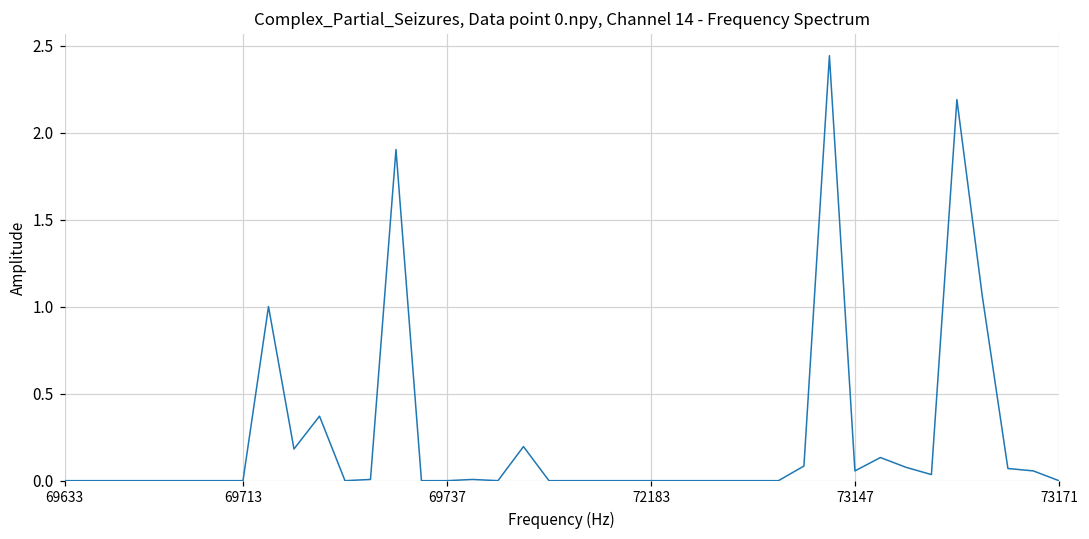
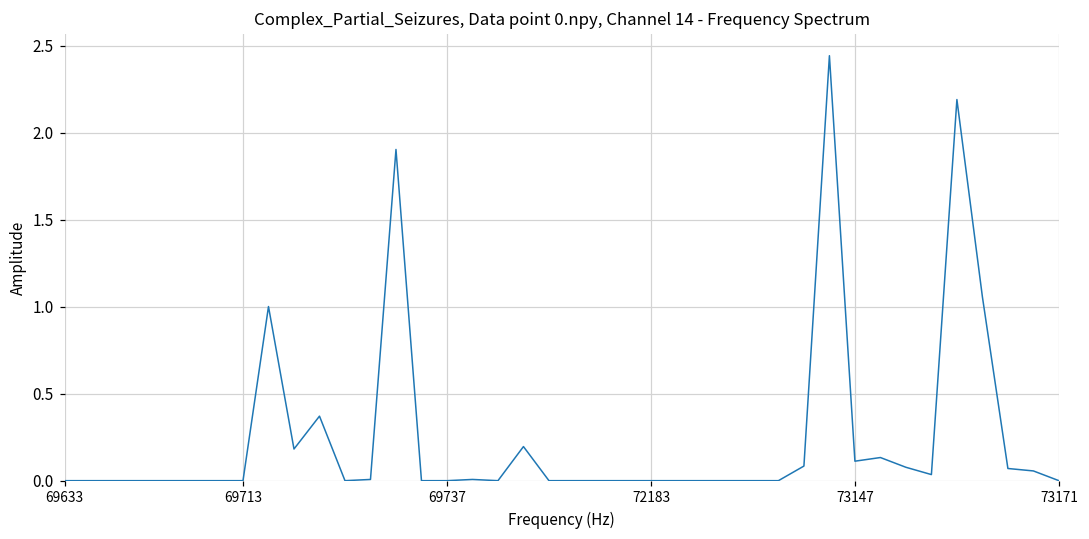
  {
    "69633": 0.00,
    "69713": 0.00,
    "69737": 0.00,
    "72183": 0.00,
-   "73147": 0.06,
+   "73147": 0.11,
    "73171": 0.00
  }
